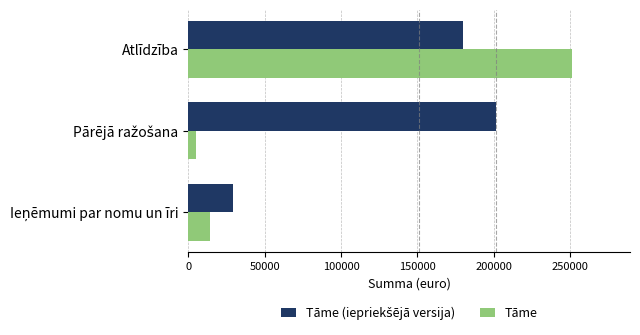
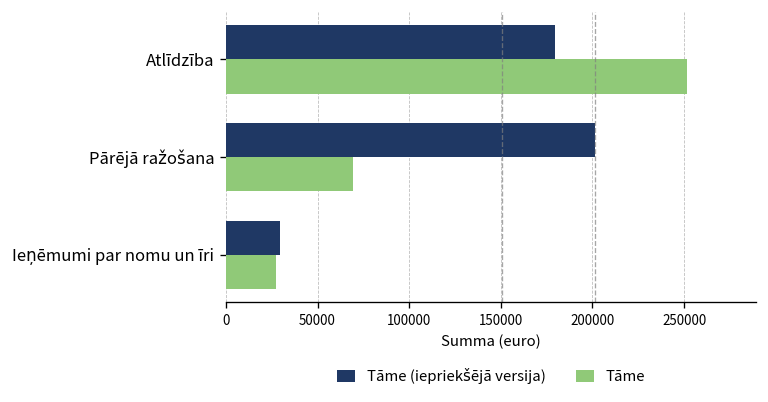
  {
    "Tāme (iepriekšējā versija)": {
      "Atlīdzība": 180000,
      "Pārējā ražošana": 201000,
      "Ieņēmumi par nomu un īri": 30000
    },
    "Tāme": {
      "Atlīdzība": 252000,
-     "Pārējā ražošana": 5000,
-     "Ieņēmumi par nomu un īri": 14000
+     "Pārējā ražošana": 69000,
+     "Ieņēmumi par nomu un īri": 28000
    }
  }
